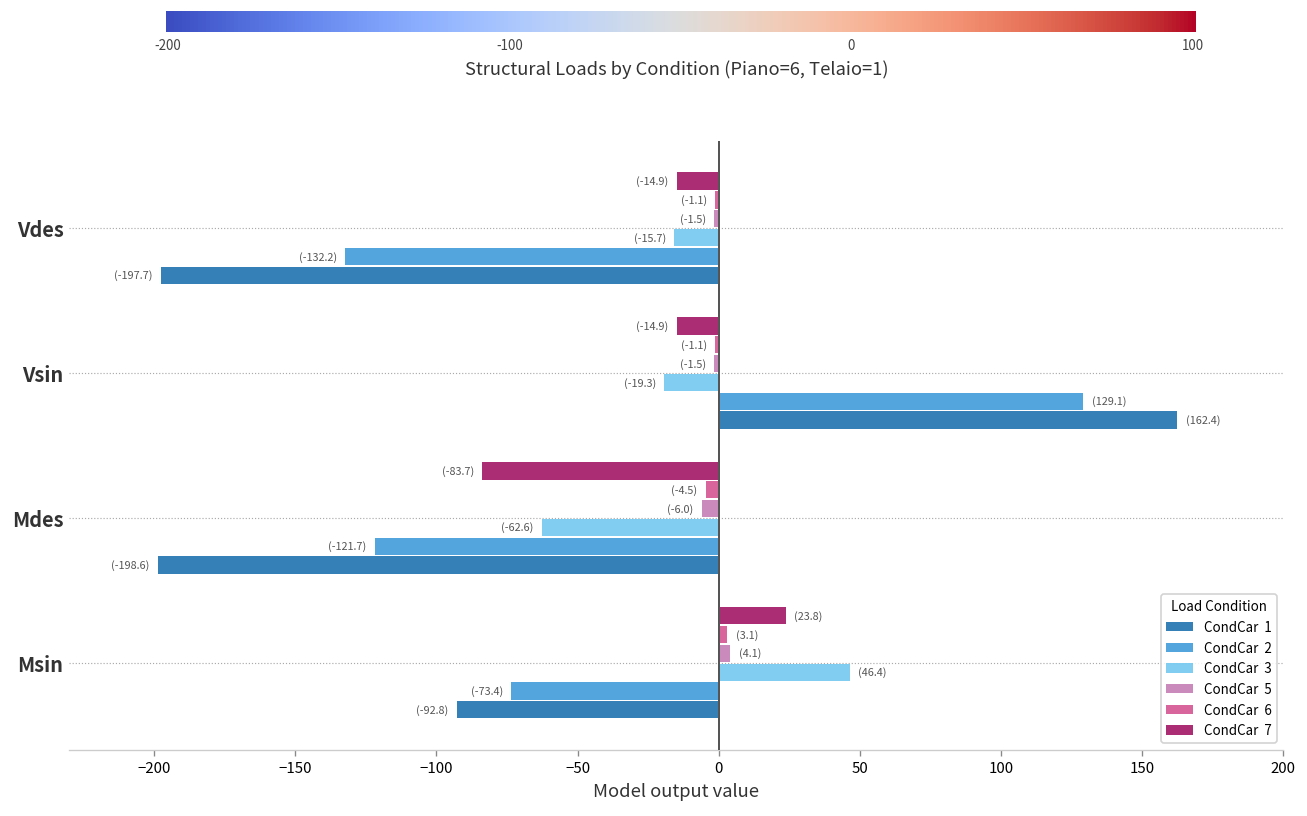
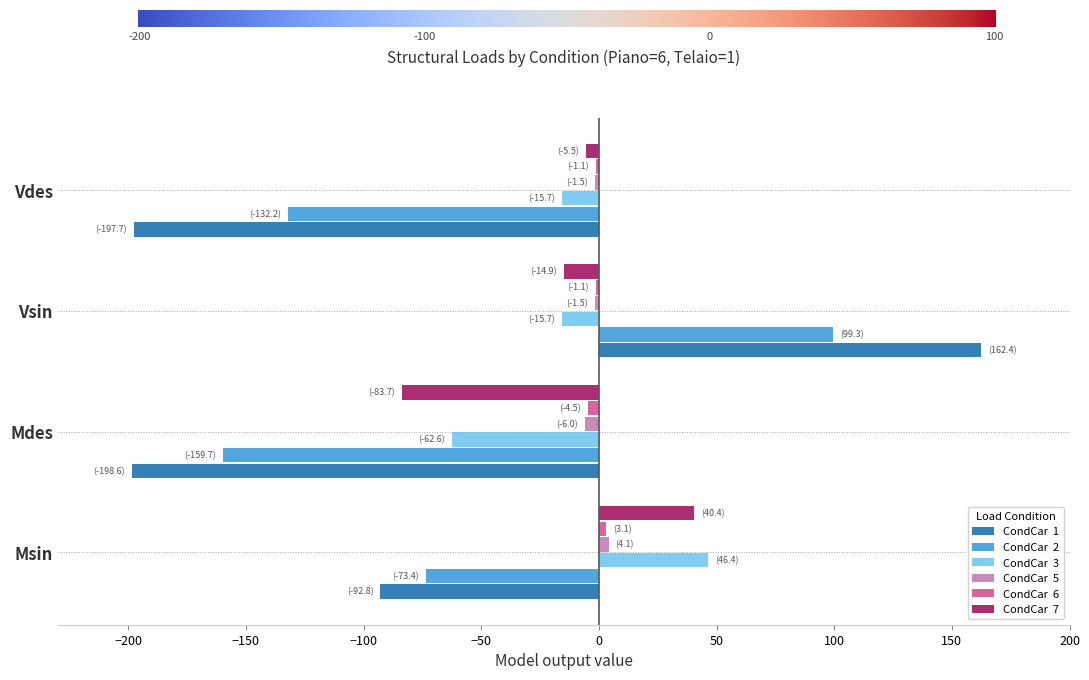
  {
    "CondCar 1": {
      "Vdes": "(-197.7)",
      "Vsin": "(162.4)",
      "Mdes": "(-198.6)",
      "Msin": "(-92.8)"
    },
    "CondCar 2": {
      "Vdes": "(-132.2)",
-     "Vsin": "(129.1)",
-     "Mdes": "(-121.7)",
+     "Vsin": "(99.3)",
+     "Mdes": "(-159.7)",
      "Msin": "(-73.4)"
    },
    "CondCar 3": {
      "Vdes": "(-15.7)",
-     "Vsin": "(-19.3)",
+     "Vsin": "(-15.7)",
      "Mdes": "(-62.6)",
      "Msin": "(46.4)"
    },
    "CondCar 7": {
-     "Vdes": "(-14.9)",
+     "Vdes": "(-5.5)",
      "Vsin": "(-14.9)",
      "Mdes": "(-83.7)",
-     "Msin": "(23.8)"
+     "Msin": "(40.4)"
    }
  }
